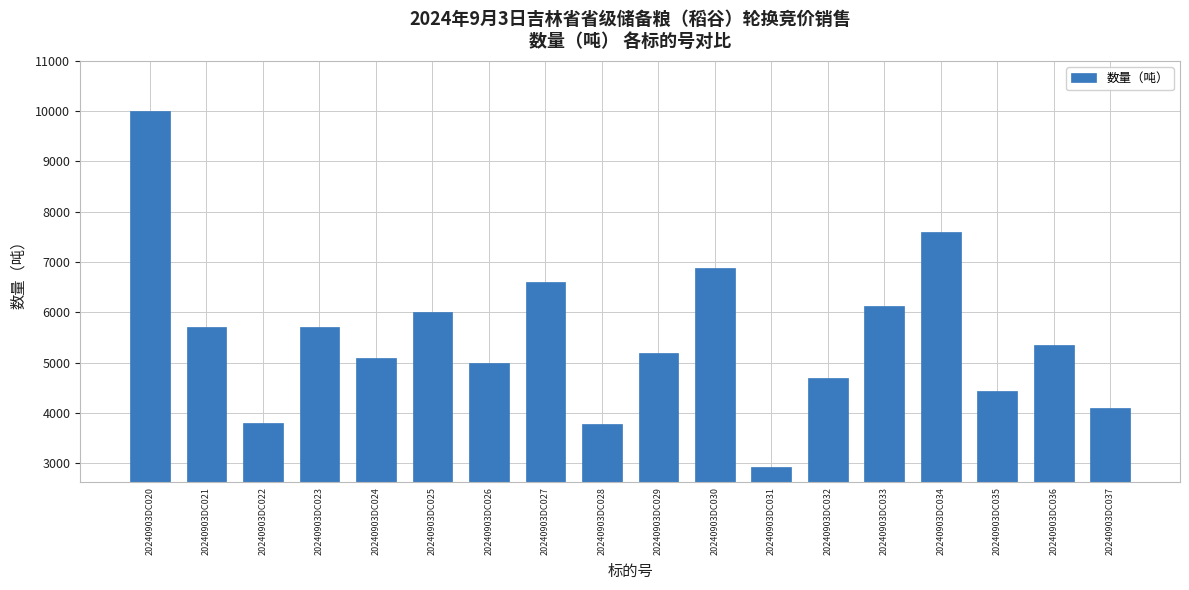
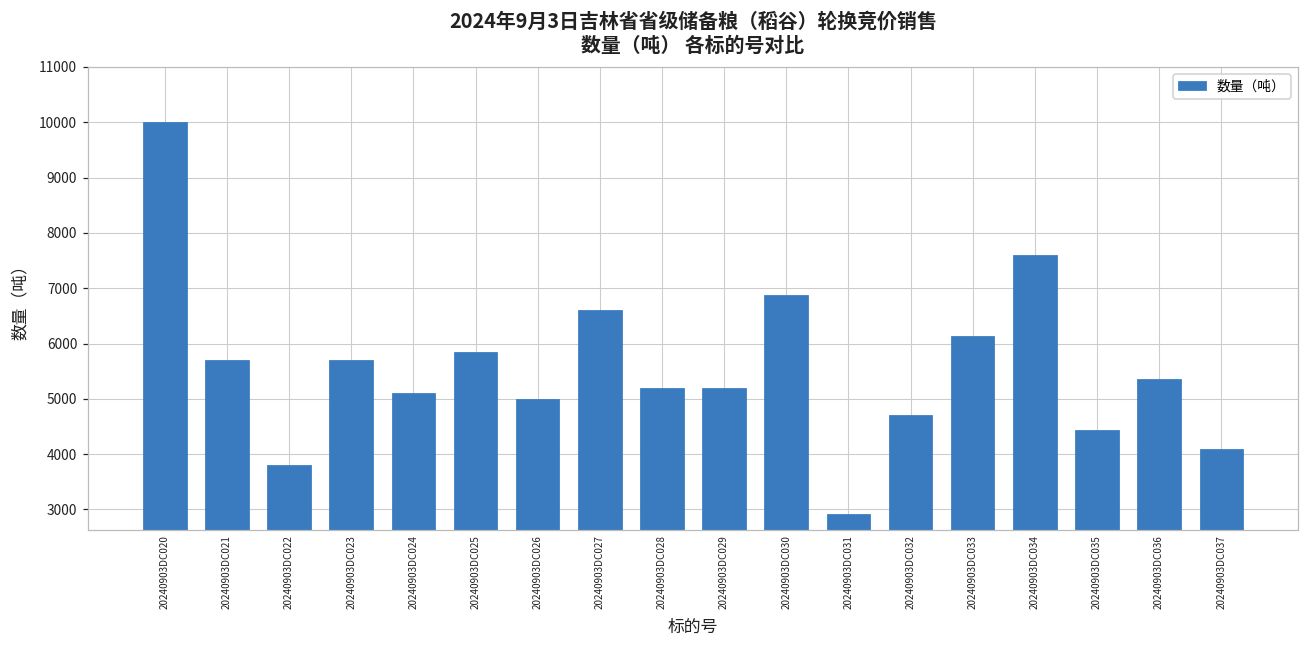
  {
    "20240903DC020": 10000,
    "20240903DC021": 5700,
    "20240903DC022": 3800,
    "20240903DC023": 5700,
    "20240903DC024": 5100,
-   "20240903DC025": 6000,
+   "20240903DC025": 5800,
    "20240903DC026": 5000,
    "20240903DC027": 6600,
-   "20240903DC028": 3800,
+   "20240903DC028": 5200,
    "20240903DC029": 5200,
    "20240903DC030": 6900,
    "20240903DC031": 2900,
    "20240903DC032": 4700,
    "20240903DC033": 6100,
    "20240903DC034": 7600,
    "20240903DC035": 4400,
    "20240903DC036": 5400,
    "20240903DC037": 4100
  }
